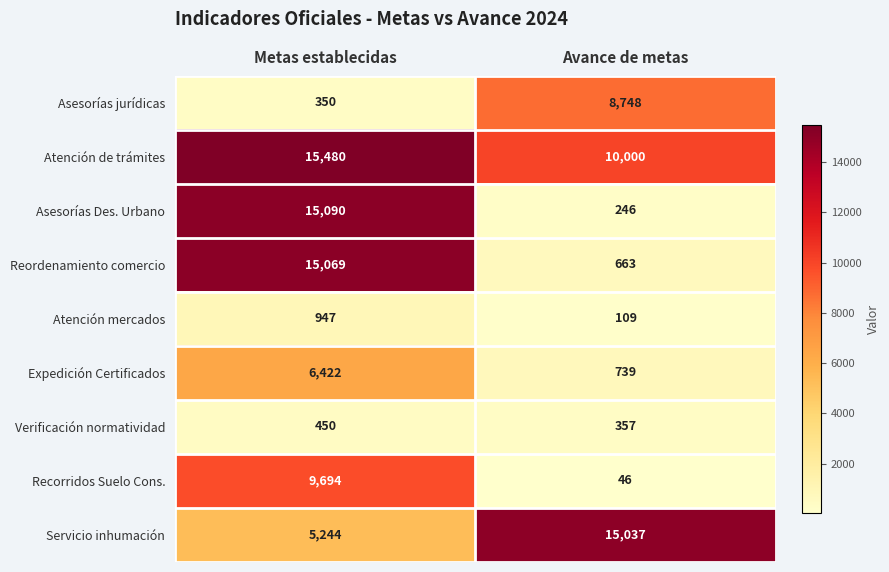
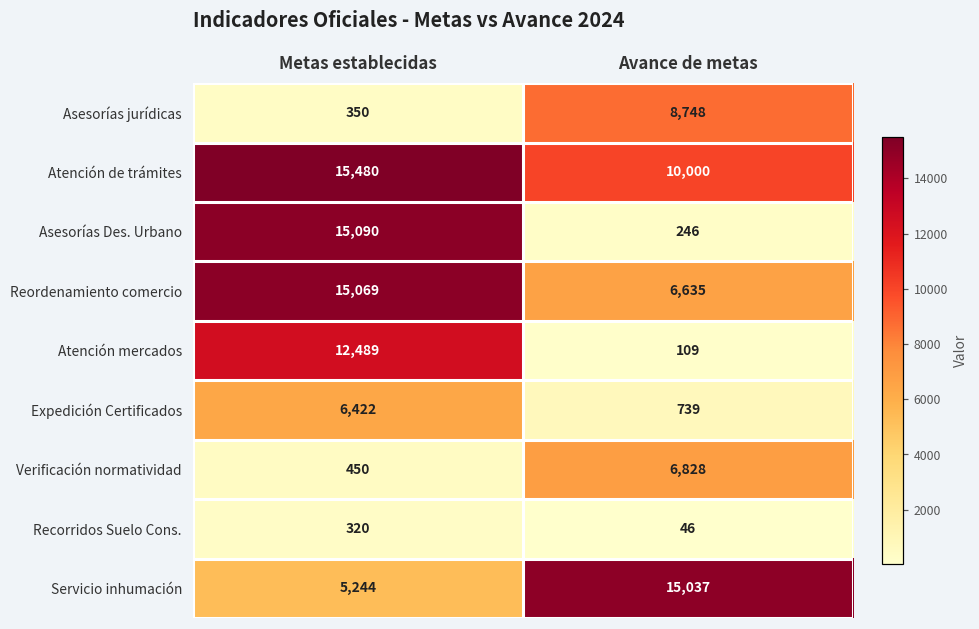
  {
    "Asesorías jurídicas": {
      "Metas establecidas": "350",
      "Avance de metas": "8,748"
    },
    "Atención de trámites": {
      "Metas establecidas": "15,480",
      "Avance de metas": "10,000"
    },
    "Asesorías Des. Urbano": {
      "Metas establecidas": "15,090",
      "Avance de metas": "246"
    },
    "Reordenamiento comercio": {
      "Metas establecidas": "15,069",
-     "Avance de metas": "663"
+     "Avance de metas": "6,635"
    },
    "Atención mercados": {
-     "Metas establecidas": "947",
+     "Metas establecidas": "12,489",
      "Avance de metas": "109"
    },
    "Expedición Certificados": {
      "Metas establecidas": "6,422",
      "Avance de metas": "739"
    },
    "Verificación normatividad": {
      "Metas establecidas": "450",
-     "Avance de metas": "357"
+     "Avance de metas": "6,828"
    },
    "Recorridos Suelo Cons.": {
-     "Metas establecidas": "9,694",
+     "Metas establecidas": "320",
      "Avance de metas": "46"
    },
    "Servicio inhumación": {
      "Metas establecidas": "5,244",
      "Avance de metas": "15,037"
    }
  }
